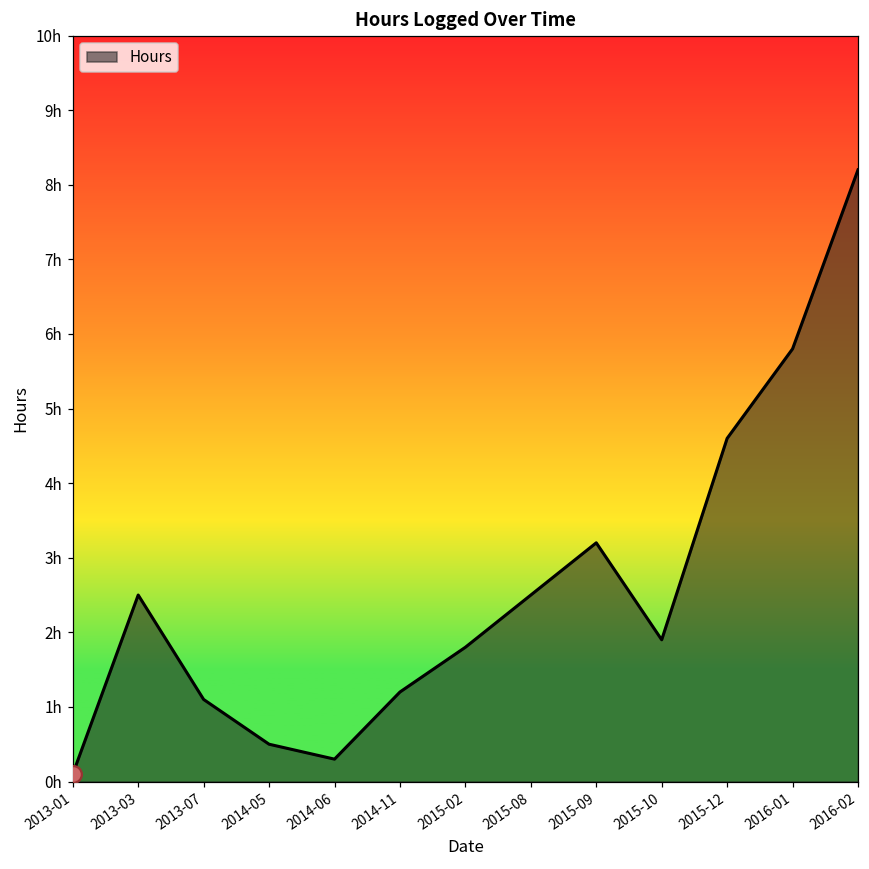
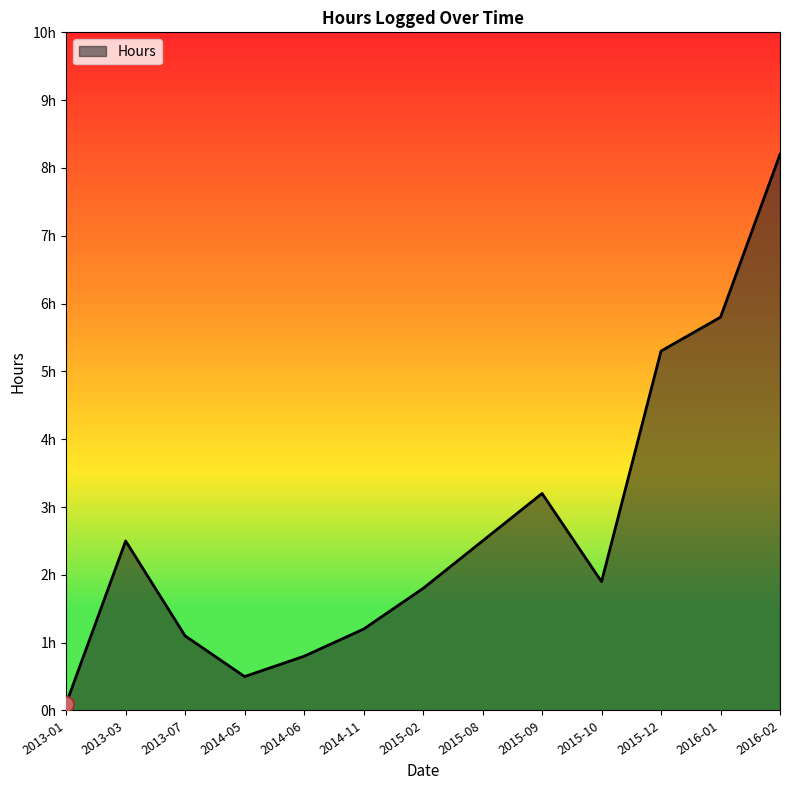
  {
    "Hours": {
      "2013-03": "2.5h",
      "2013-07": "1.1h",
      "2014-05": "0.5h",
-     "2014-06": "0.3h",
+     "2014-06": "0.8h",
      "2014-11": "1.2h",
      "2015-02": "1.8h",
      "2015-08": "2.5h",
      "2015-09": "3.2h",
      "2015-10": "1.9h",
-     "2015-12": "4.6h",
+     "2015-12": "5.3h",
      "2016-01": "5.8h",
      "2016-02": "8.2h"
    }
  }
